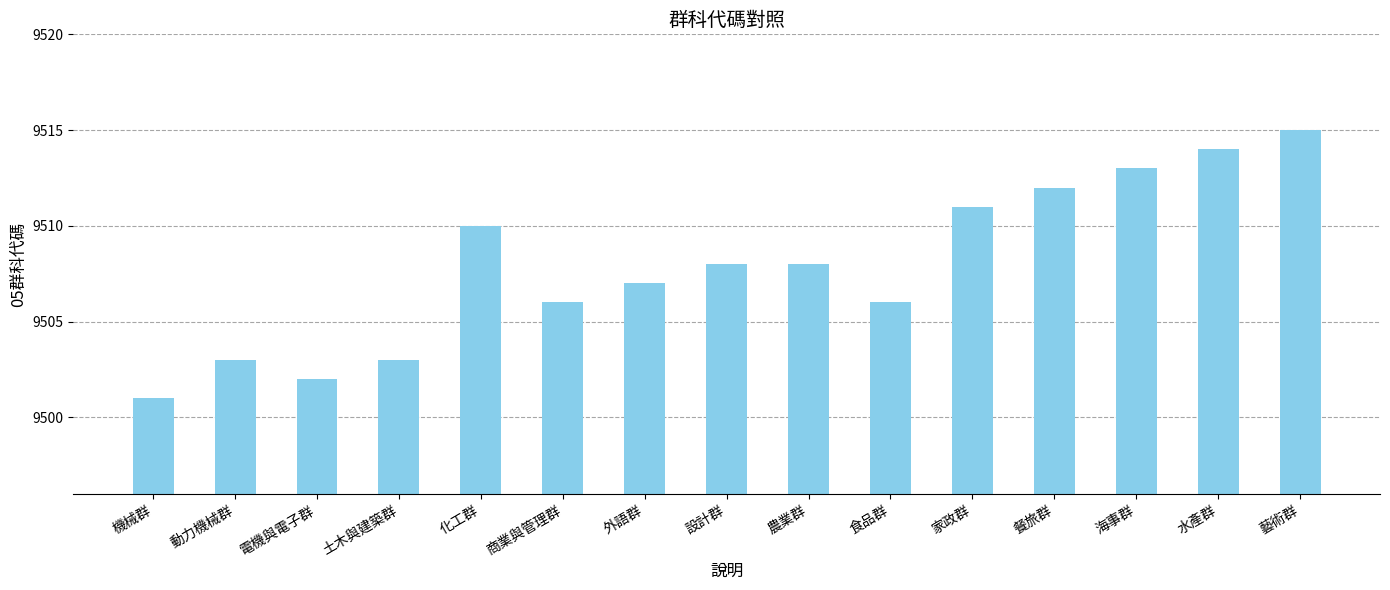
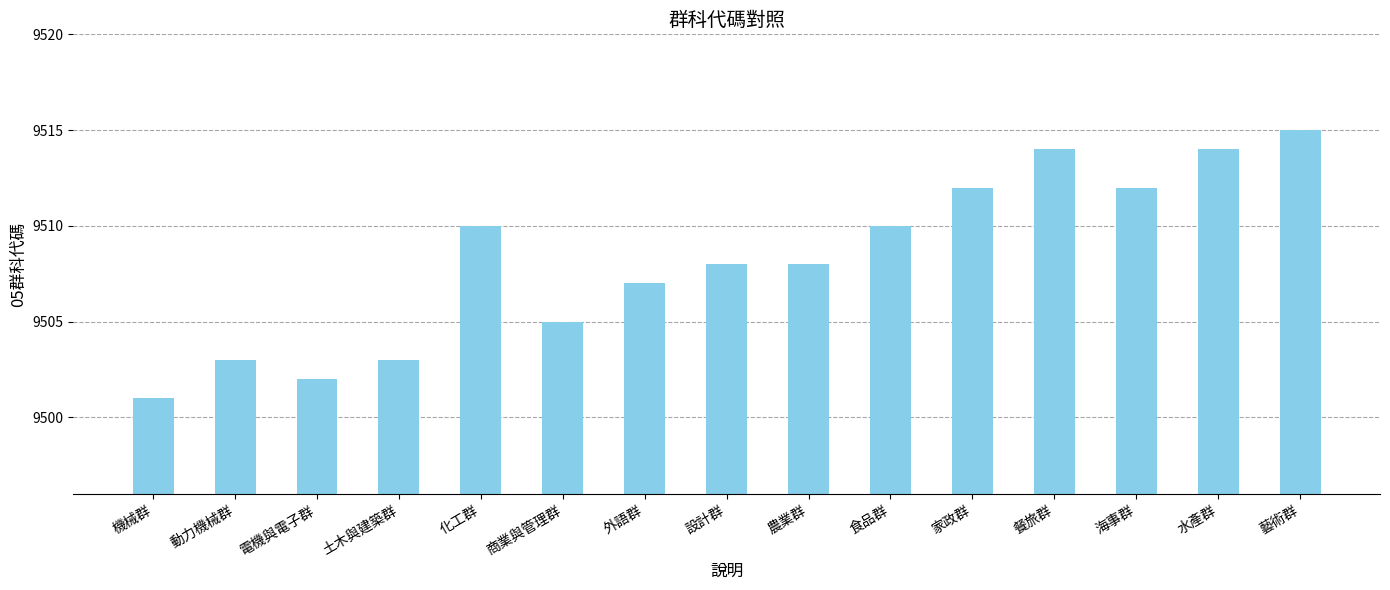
  {
    "機械群": 9501,
    "動力機械群": 9503,
    "電機與電子群": 9502,
    "土木與建築群": 9503,
    "化工群": 9510,
-   "商業與管理群": 9506,
+   "商業與管理群": 9505,
    "外語群": 9507,
    "設計群": 9508,
    "農業群": 9508,
-   "食品群": 9506,
-   "家政群": 9511,
-   "餐旅群": 9512,
-   "海事群": 9513,
+   "食品群": 9510,
+   "家政群": 9512,
+   "餐旅群": 9514,
+   "海事群": 9512,
    "水產群": 9514,
    "藝術群": 9515
  }
